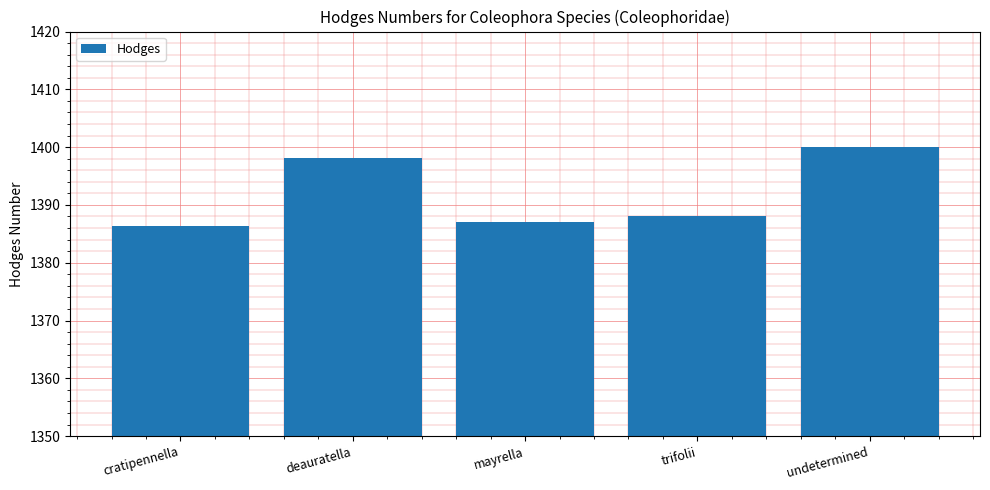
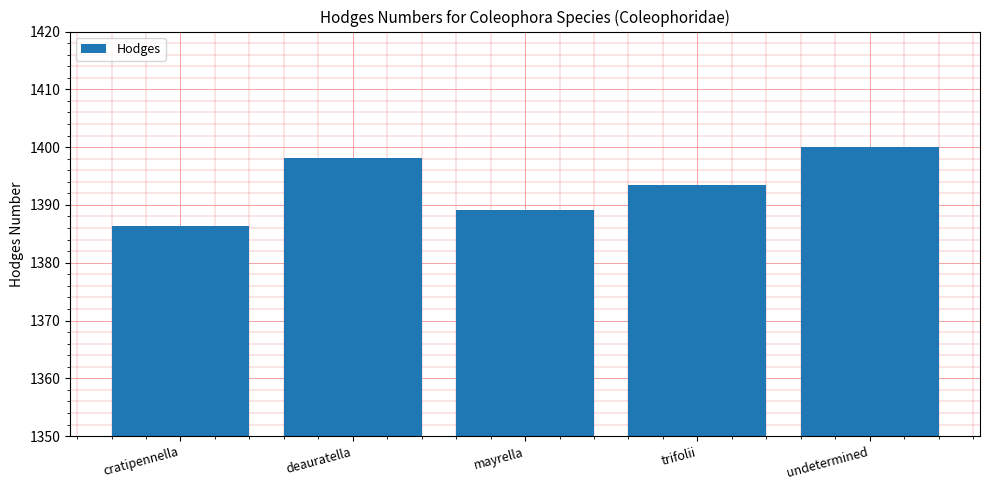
  {
    "cratipennella": 1386,
    "deauratella": 1398,
-   "mayrella": 1387,
-   "trifolii": 1388,
+   "mayrella": 1389,
+   "trifolii": 1393,
    "undetermined": 1400
  }
